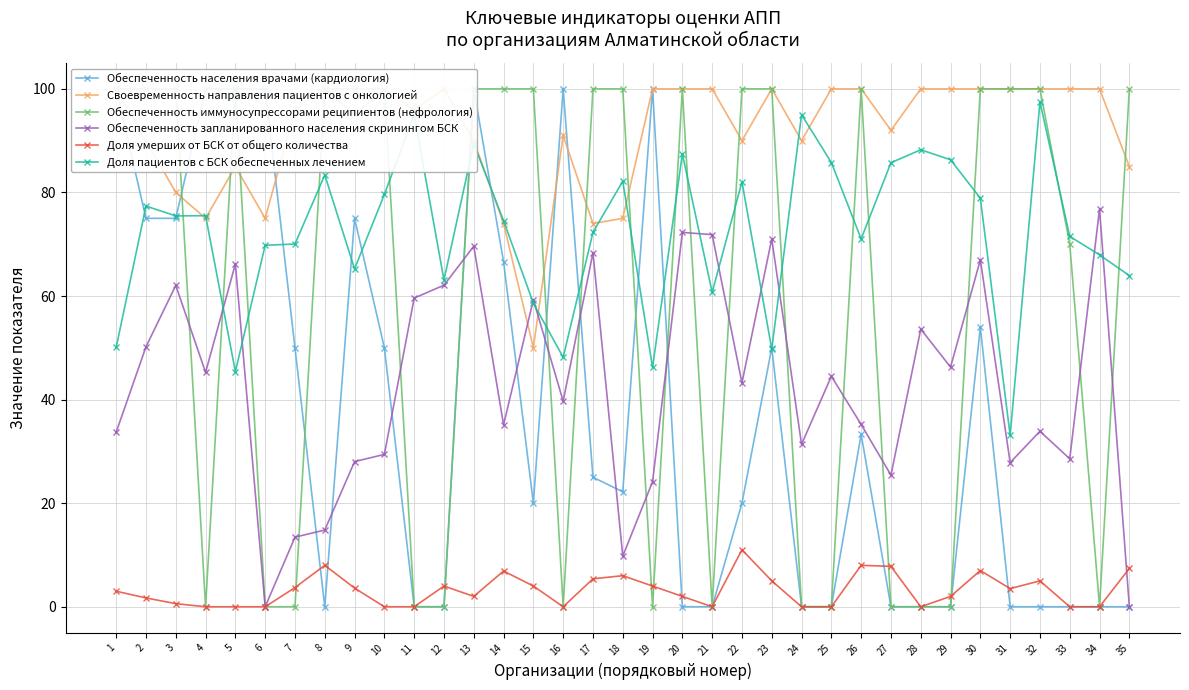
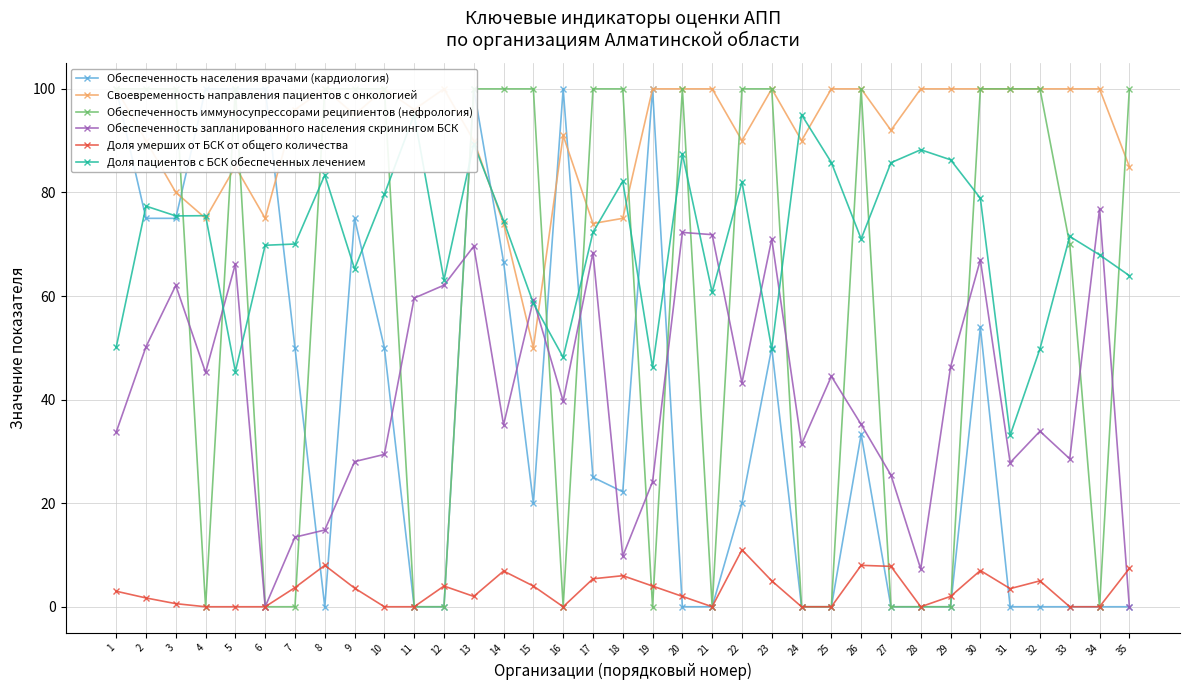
  {
    "Обеспеченность населения врачами (кардиология)": {
      "2": 75,
      "7": 50,
      "8": 0,
      "9": 75,
      "10": 50,
      "14": 67,
      "15": 20,
      "16": 100,
      "17": 25,
      "18": 22,
      "20": 0,
      "22": 20,
      "26": 33,
      "30": 54,
      "31": 0,
      "32": 0
    },
    "Своевременность направления пациентов с онкологией": {
      "3": 80,
      "4": 75,
      "6": 75,
      "14": 74,
      "15": 50,
      "16": 91,
      "17": 74,
      "18": 75,
      "21": 100,
      "22": 90,
      "24": 90,
      "25": 100,
      "27": 92,
      "28": 100,
      "29": 100,
      "33": 100,
      "34": 100,
      "35": 85
    },
    "Обеспеченность иммуносупрессорами реципиентов (нефрология)": {
      "7": 0,
      "14": 100,
      "15": 100,
      "17": 100,
      "18": 100,
      "19": 0,
      "22": 100,
      "33": 70,
      "35": 100
    },
    "Обеспеченность запланированного населения скринингом БСК": {
      "1": 34,
      "2": 50,
      "3": 62,
      "4": 45,
      "5": 66,
      "7": 13,
      "8": 15,
      "9": 28,
      "10": 29,
      "11": 60,
      "12": 62,
      "13": 70,
      "14": 35,
      "15": 59,
      "16": 40,
      "17": 68,
      "18": 10,
      "19": 24,
      "20": 72,
      "21": 72,
      "22": 43,
      "23": 71,
      "24": 31,
      "25": 45,
      "26": 35,
      "27": 25,
-     "28": 54,
+     "28": 7,
      "29": 46,
      "30": 67,
      "31": 28,
      "32": 34,
      "33": 29,
      "34": 77
    },
    "Доля умерших от БСК от общего количества": {
      "1": 3,
      "2": 2,
      "3": 1,
      "5": 0,
      "7": 4,
      "8": 8,
      "9": 4,
      "10": 0,
      "12": 4,
      "13": 2,
      "14": 7,
      "15": 4,
      "17": 5,
      "18": 6,
      "19": 4,
      "20": 2,
      "22": 11,
      "23": 5,
      "26": 8,
      "27": 8,
      "29": 2,
      "30": 7,
      "31": 4,
      "32": 5,
      "35": 7
    },
    "Доля пациентов с БСК обеспеченных лечением": {
      "1": 50,
      "2": 77,
      "4": 76,
      "5": 45,
      "6": 70,
      "7": 70,
      "8": 83,
      "9": 65,
      "10": 80,
      "12": 63,
      "14": 75,
      "15": 59,
      "16": 48,
      "17": 72,
      "18": 82,
      "19": 46,
      "20": 87,
      "21": 61,
      "22": 82,
      "24": 95,
      "25": 86,
      "26": 71,
      "27": 86,
      "28": 88,
      "29": 86,
      "30": 79,
      "31": 33,
-     "32": 98,
+     "32": 50,
      "33": 72,
      "34": 68,
      "35": 64
    }
  }
